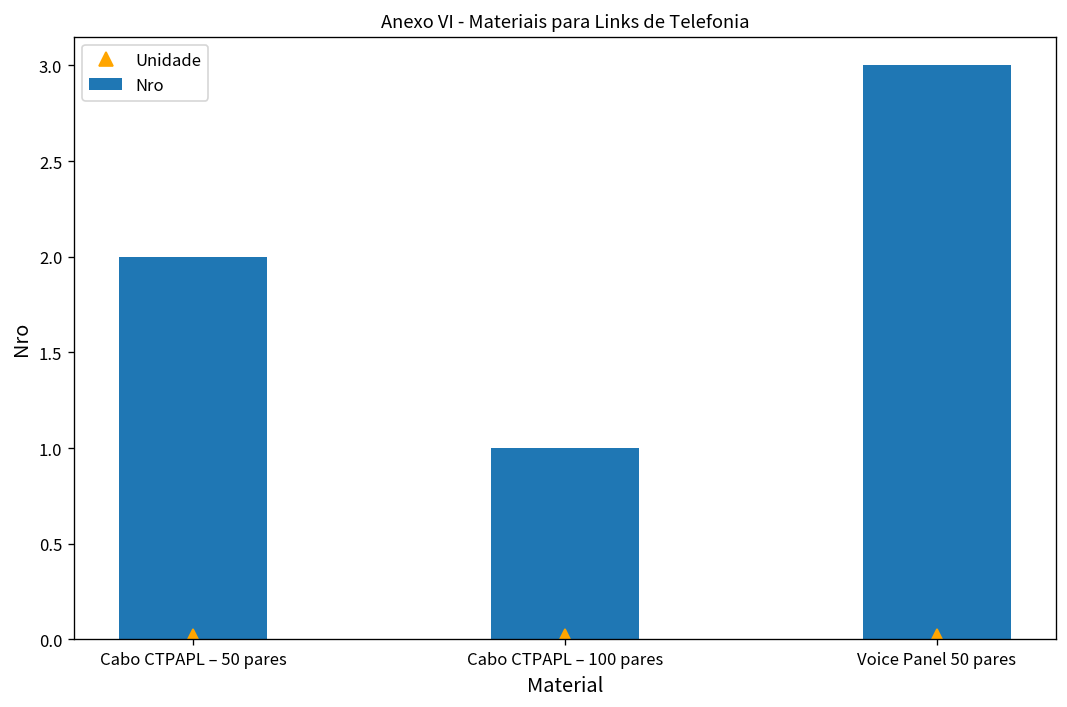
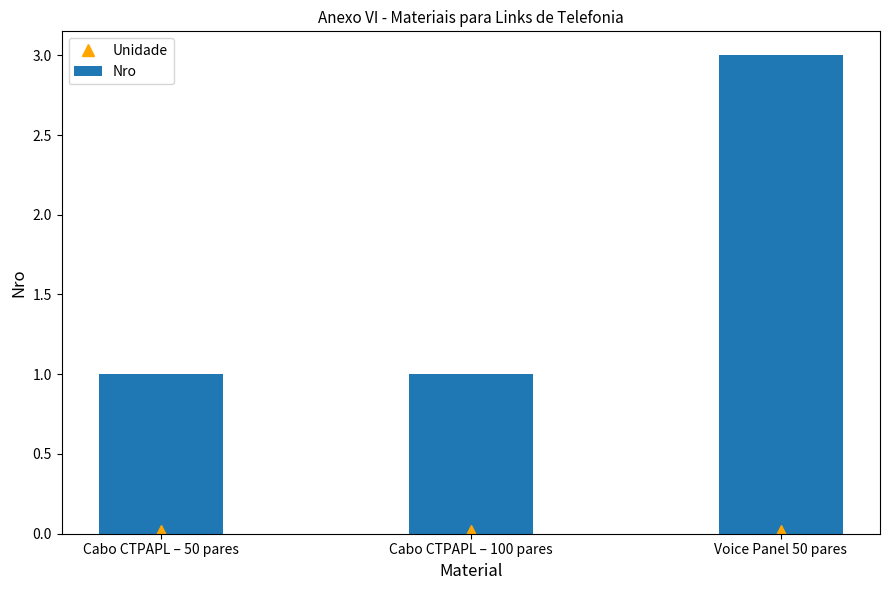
  {
    "Unidade": {
      "Cabo CTPAPL – 50 pares": 0.02,
      "Cabo CTPAPL – 100 pares": 0.02,
      "Voice Panel 50 pares": 0.02
    },
    "Nro": {
-     "Cabo CTPAPL – 50 pares": 2,
+     "Cabo CTPAPL – 50 pares": 1,
      "Cabo CTPAPL – 100 pares": 1,
      "Voice Panel 50 pares": 3
    }
  }
